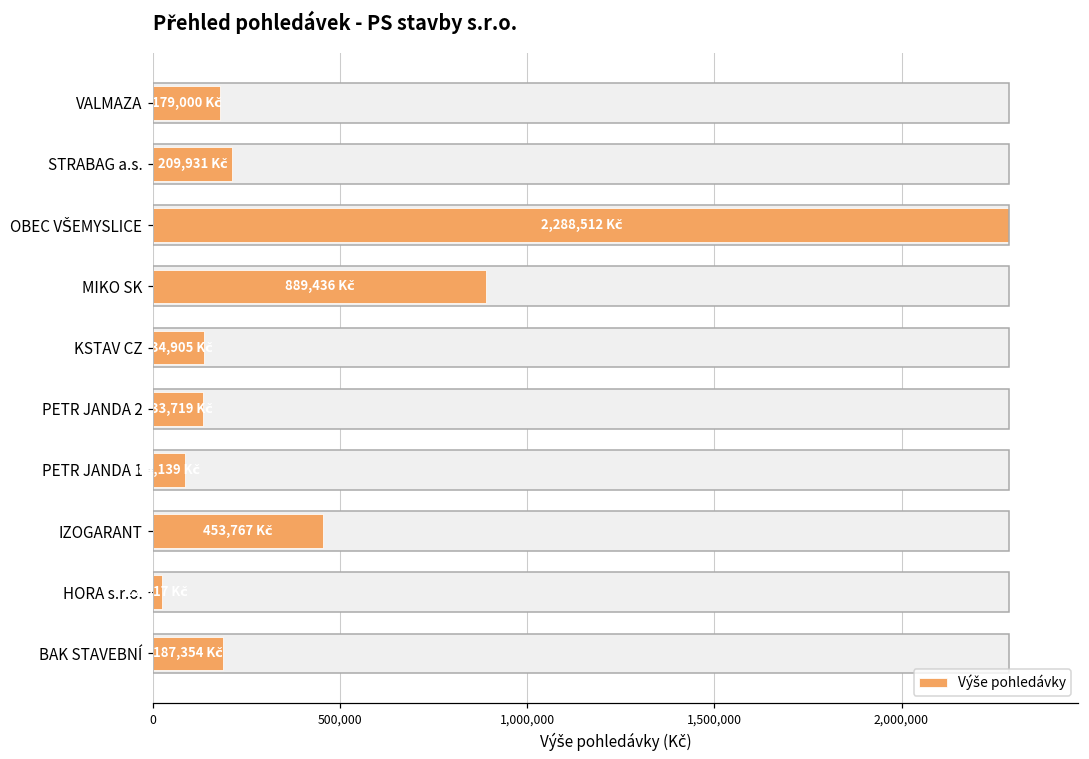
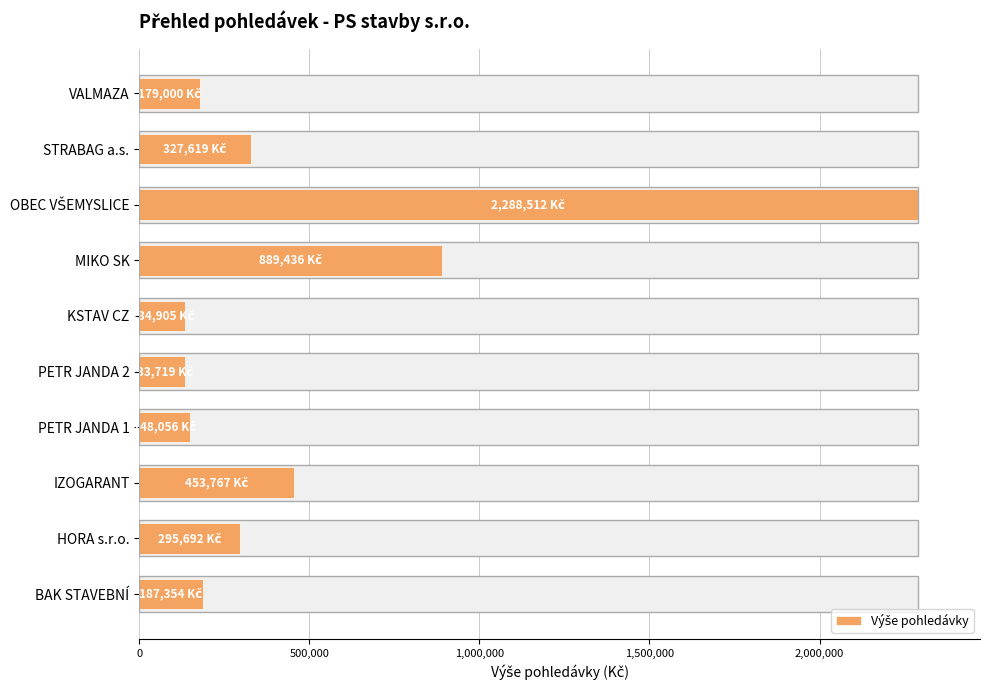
  {
    "Výše pohledávky": {
-     "STRABAG a.s.": "209,931",
+     "STRABAG a.s.": "327,619",
      "OBEC VŠEMYSLICE": "2,288,512",
-     "PETR JANDA 1": "80,000",
-     "HORA s.r.o.": "20,000"
+     "PETR JANDA 1": "150,000",
+     "HORA s.r.o.": "300,000"
    }
  }
